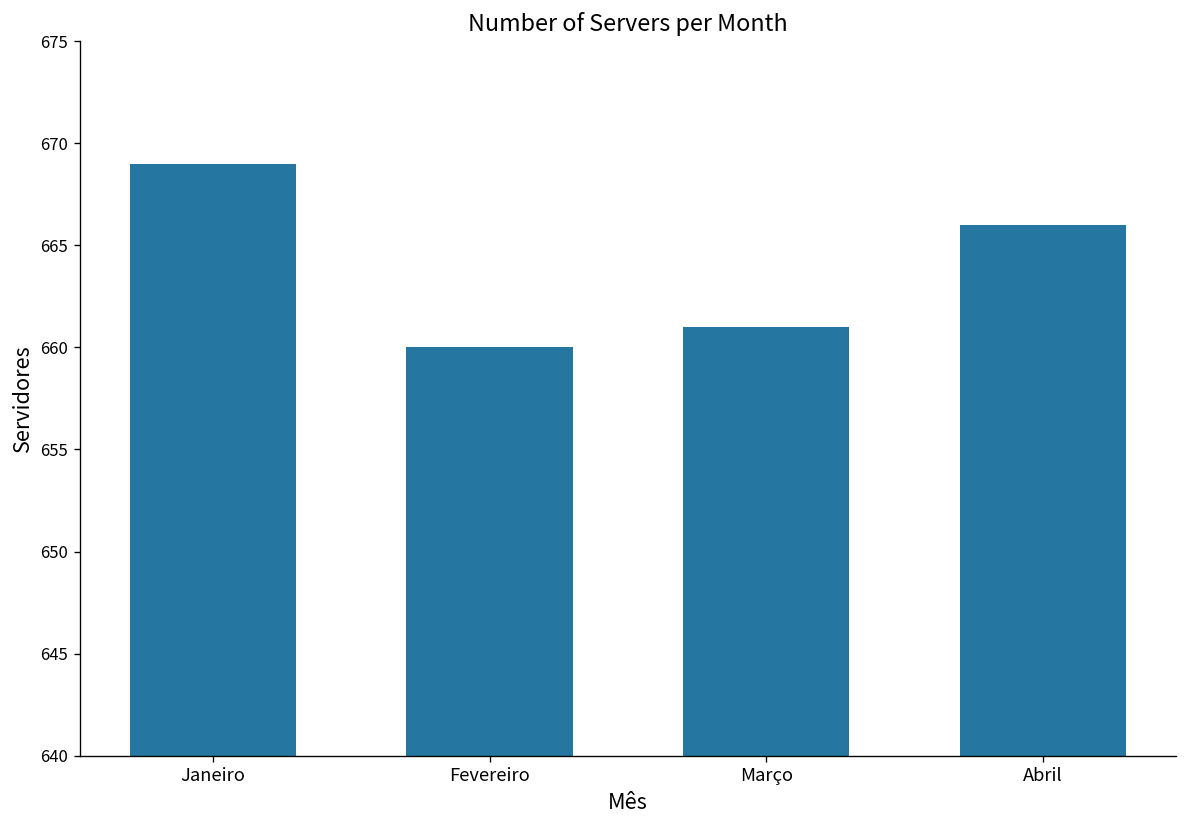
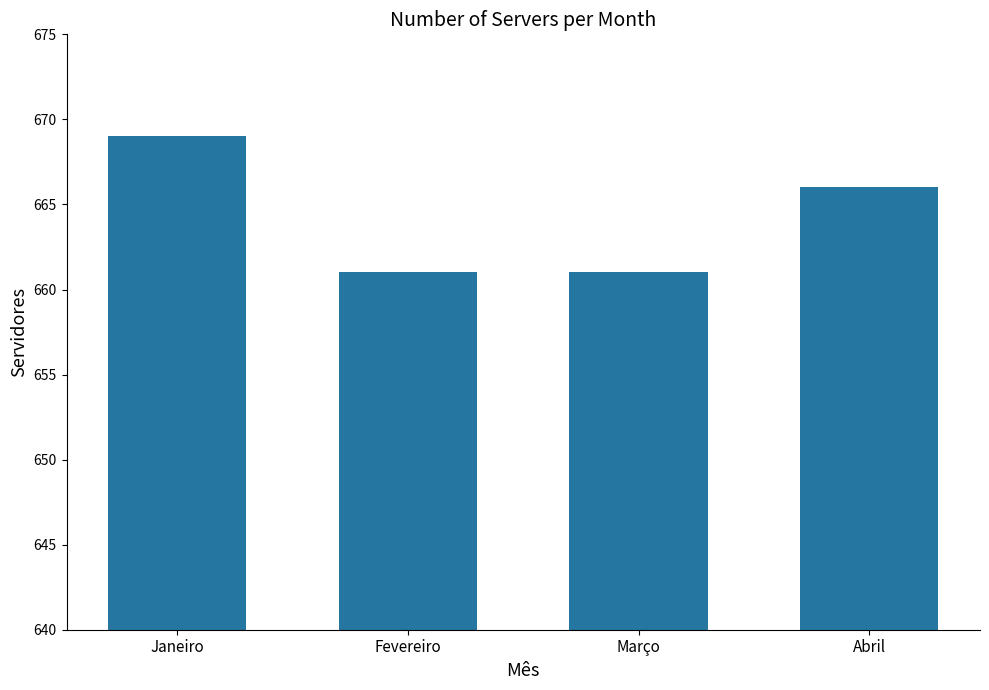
  {
    "Janeiro": 669,
-   "Fevereiro": 660,
+   "Fevereiro": 661,
    "Março": 661,
    "Abril": 666
  }
